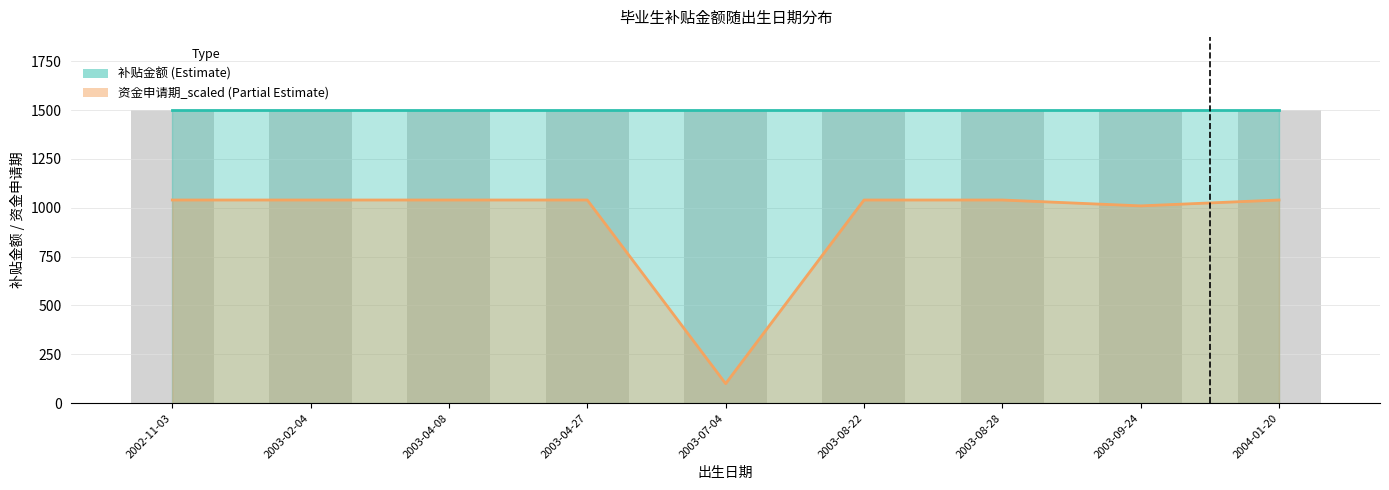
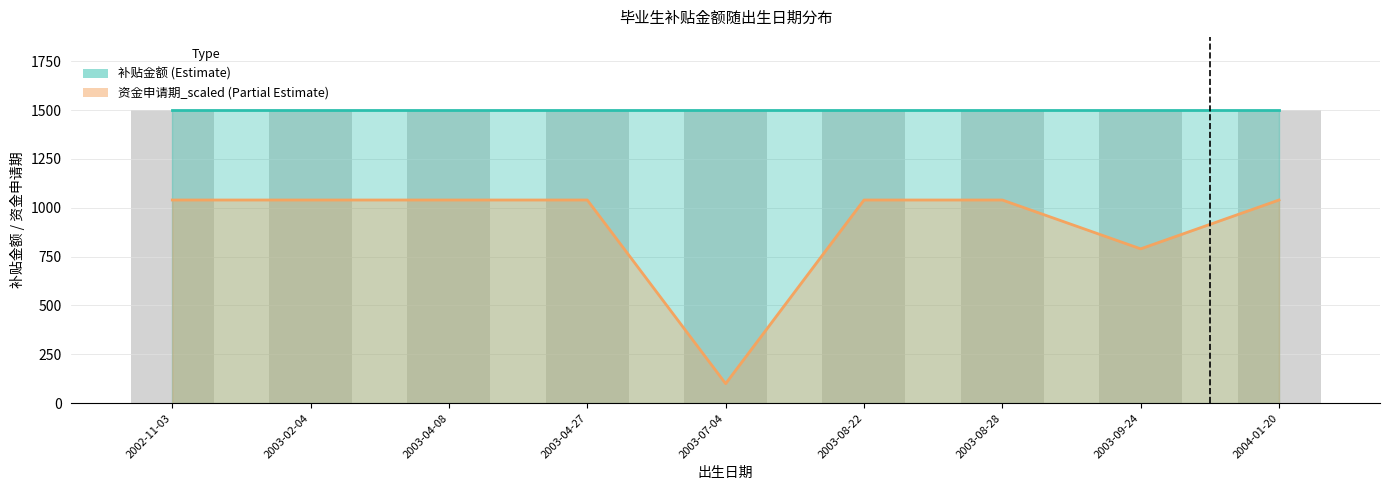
  {
    "补贴金额 (Estimate)": {
      "2002-11-03": 1500,
      "2003-02-04": 1500,
      "2003-04-08": 1500,
      "2003-04-27": 1500,
      "2003-07-04": 1500,
      "2003-08-22": 1500,
      "2003-08-28": 1500,
      "2003-09-24": 1500,
      "2004-01-20": 1500
    },
    "资金申请期_scaled (Partial Estimate)": {
      "2002-11-03": 1040,
      "2003-02-04": 1040,
      "2003-04-08": 1040,
      "2003-04-27": 1040,
      "2003-07-04": 100,
      "2003-08-22": 1040,
      "2003-08-28": 1040,
-     "2003-09-24": 1010,
+     "2003-09-24": 790,
      "2004-01-20": 1040
    }
  }
